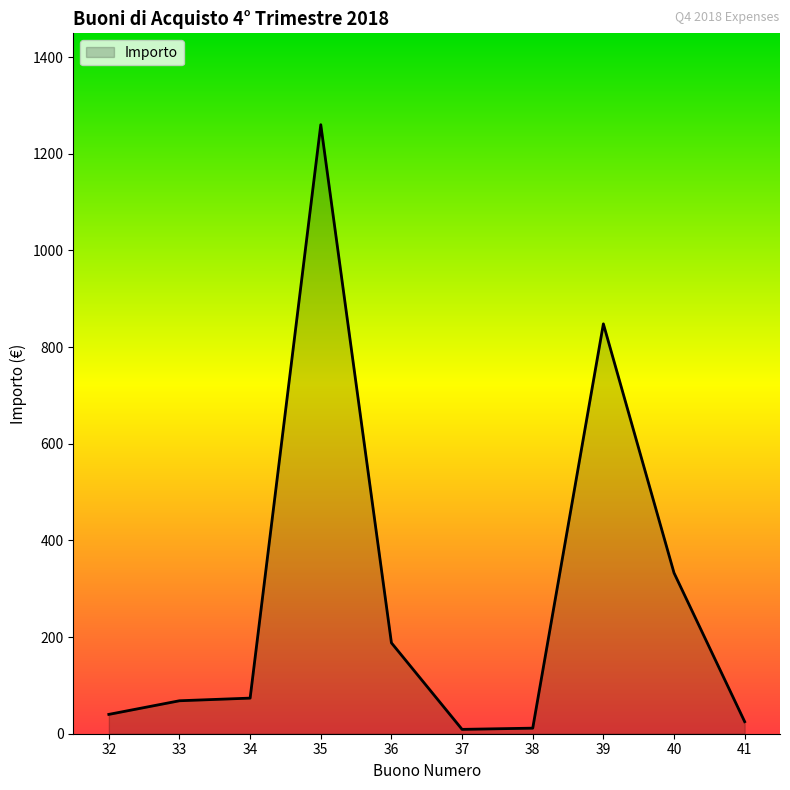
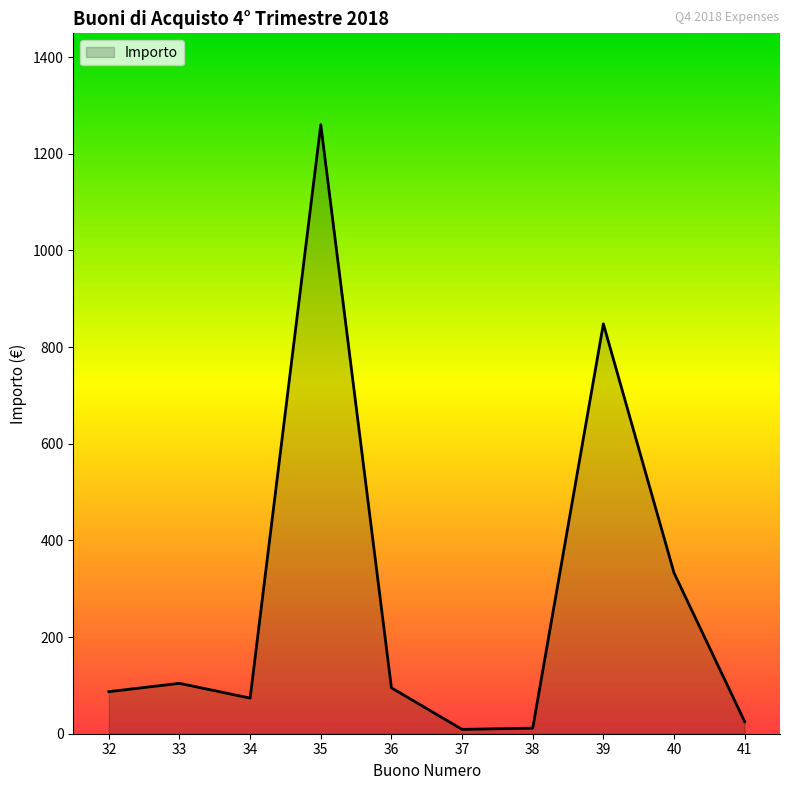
  {
-   "32": 40,
-   "33": 70,
+   "32": 90,
+   "33": 100,
    "34": 70,
    "35": 1260,
-   "36": 190,
+   "36": 100,
    "37": 10,
    "38": 10,
    "39": 850,
    "40": 330,
    "41": 20
  }
